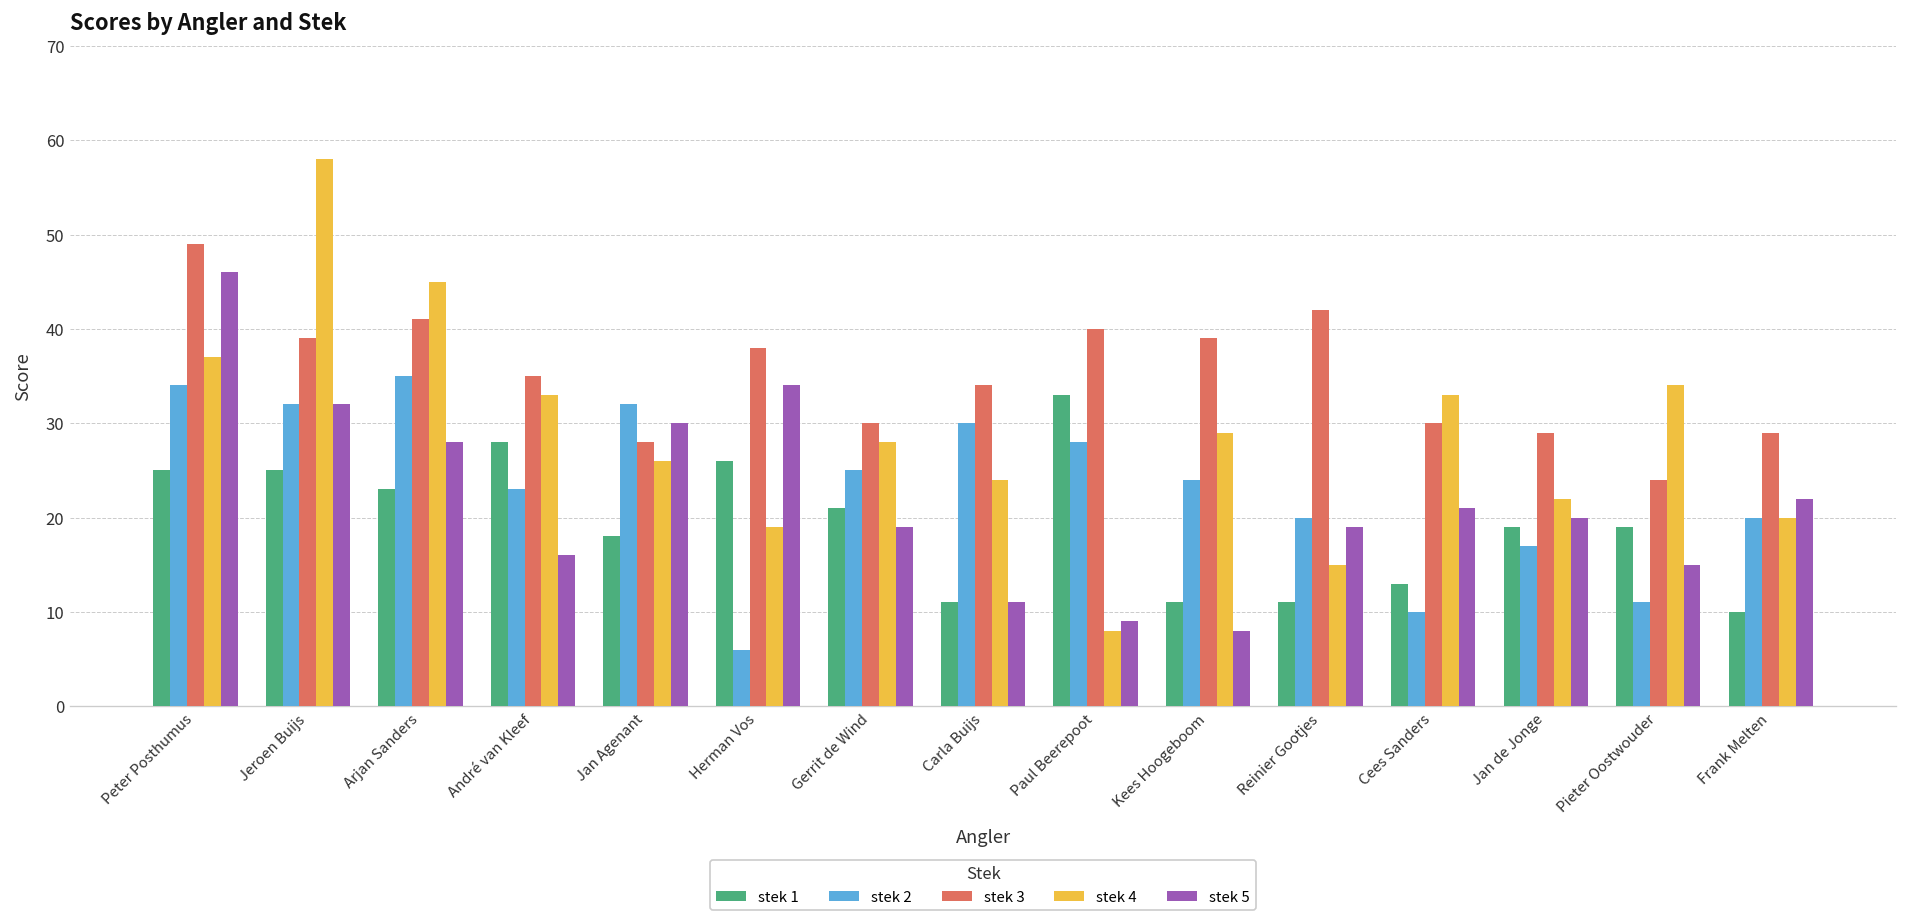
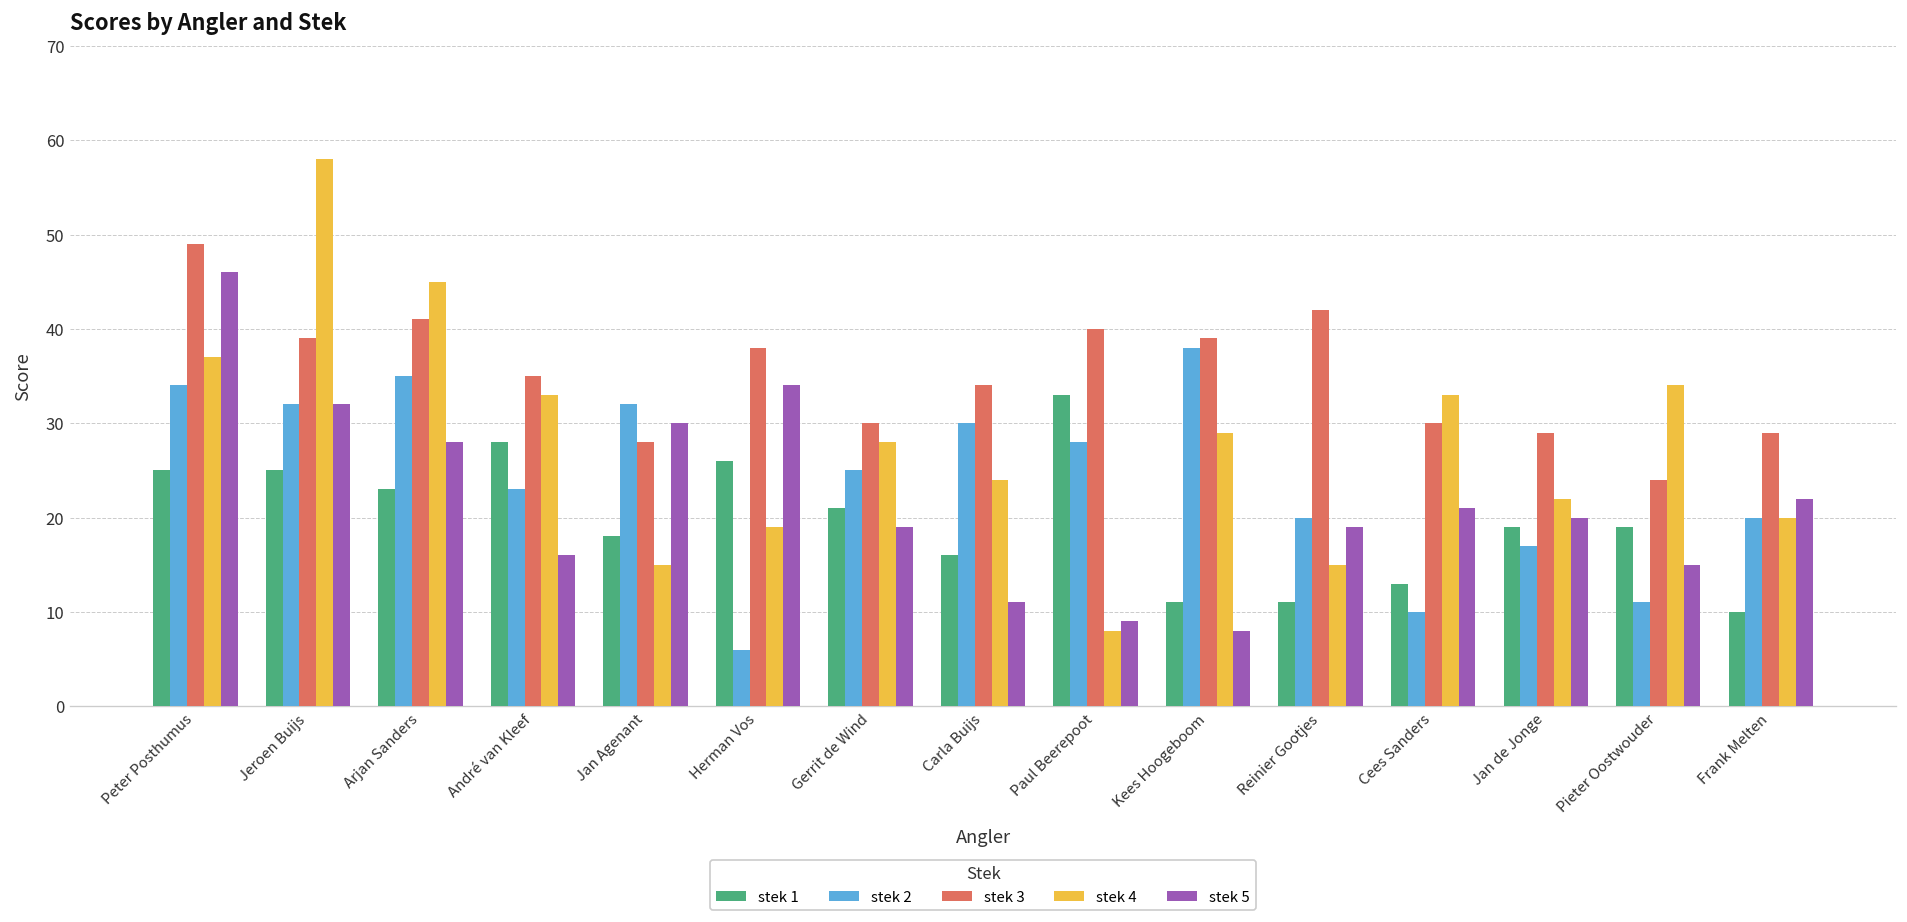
  {
    "stek 1": {
      "Peter Posthumus": 25,
      "Jeroen Buijs": 25,
      "Arjan Sanders": 23,
      "André van Kleef": 28,
      "Jan Agenant": 18,
      "Herman Vos": 26,
      "Gerrit de Wind": 21,
-     "Carla Buijs": 11,
+     "Carla Buijs": 16,
      "Paul Beerepoot": 33,
      "Kees Hoogeboom": 11,
      "Reinier Gootjes": 11,
      "Cees Sanders": 13,
      "Jan de Jonge": 19,
      "Pieter Oostwouder": 19,
      "Frank Melten": 10
    },
    "stek 2": {
      "Peter Posthumus": 34,
      "Jeroen Buijs": 32,
      "Arjan Sanders": 35,
      "André van Kleef": 23,
      "Jan Agenant": 32,
      "Herman Vos": 6,
      "Gerrit de Wind": 25,
      "Carla Buijs": 30,
      "Paul Beerepoot": 28,
-     "Kees Hoogeboom": 24,
+     "Kees Hoogeboom": 38,
      "Reinier Gootjes": 20,
      "Cees Sanders": 10,
      "Jan de Jonge": 17,
      "Pieter Oostwouder": 11,
      "Frank Melten": 20
    },
    "stek 3": {
      "Peter Posthumus": 49,
      "Jeroen Buijs": 39,
      "Arjan Sanders": 41,
      "André van Kleef": 35,
      "Jan Agenant": 28,
      "Herman Vos": 38,
      "Gerrit de Wind": 30,
      "Carla Buijs": 34,
      "Paul Beerepoot": 40,
      "Kees Hoogeboom": 39,
      "Reinier Gootjes": 42,
      "Cees Sanders": 30,
      "Jan de Jonge": 29,
      "Pieter Oostwouder": 24,
      "Frank Melten": 29
    },
    "stek 4": {
      "Peter Posthumus": 37,
      "Jeroen Buijs": 58,
      "Arjan Sanders": 45,
      "André van Kleef": 33,
-     "Jan Agenant": 26,
+     "Jan Agenant": 15,
      "Herman Vos": 19,
      "Gerrit de Wind": 28,
      "Carla Buijs": 24,
      "Paul Beerepoot": 8,
      "Kees Hoogeboom": 29,
      "Reinier Gootjes": 15,
      "Cees Sanders": 33,
      "Jan de Jonge": 22,
      "Pieter Oostwouder": 34,
      "Frank Melten": 20
    },
    "stek 5": {
      "Peter Posthumus": 46,
      "Jeroen Buijs": 32,
      "Arjan Sanders": 28,
      "André van Kleef": 16,
      "Jan Agenant": 30,
      "Herman Vos": 34,
      "Gerrit de Wind": 19,
      "Carla Buijs": 11,
      "Paul Beerepoot": 9,
      "Kees Hoogeboom": 8,
      "Reinier Gootjes": 19,
      "Cees Sanders": 21,
      "Jan de Jonge": 20,
      "Pieter Oostwouder": 15,
      "Frank Melten": 22
    }
  }
